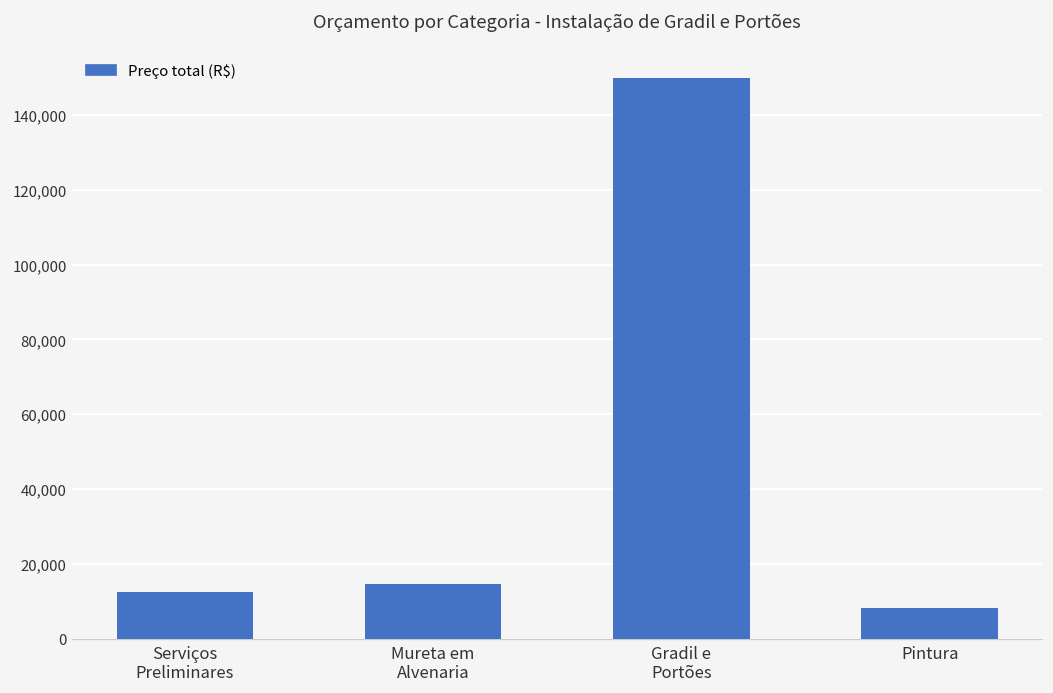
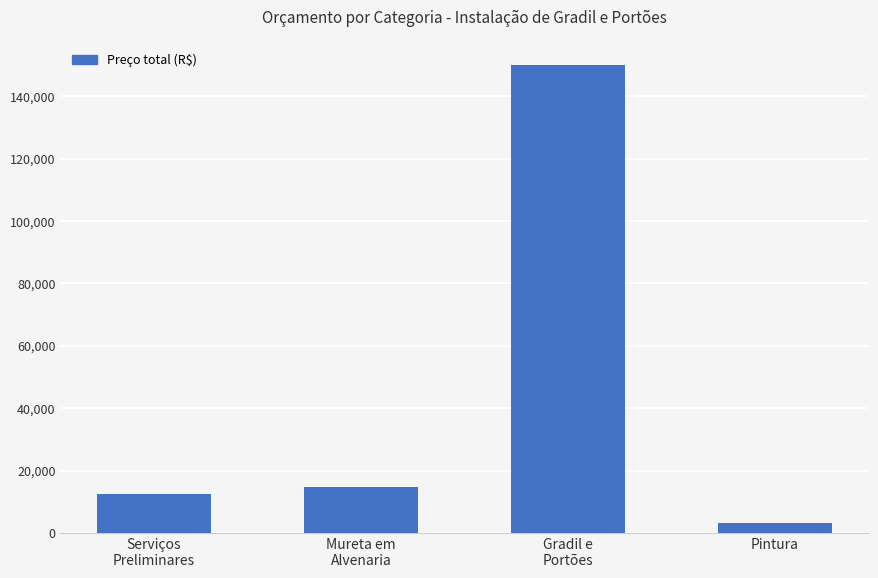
  {
    "Serviços Preliminares": "12,000",
    "Mureta em Alvenaria": "15,000",
    "Gradil e Portões": "150,000",
-   "Pintura": "8,000"
+   "Pintura": "3,000"
  }
